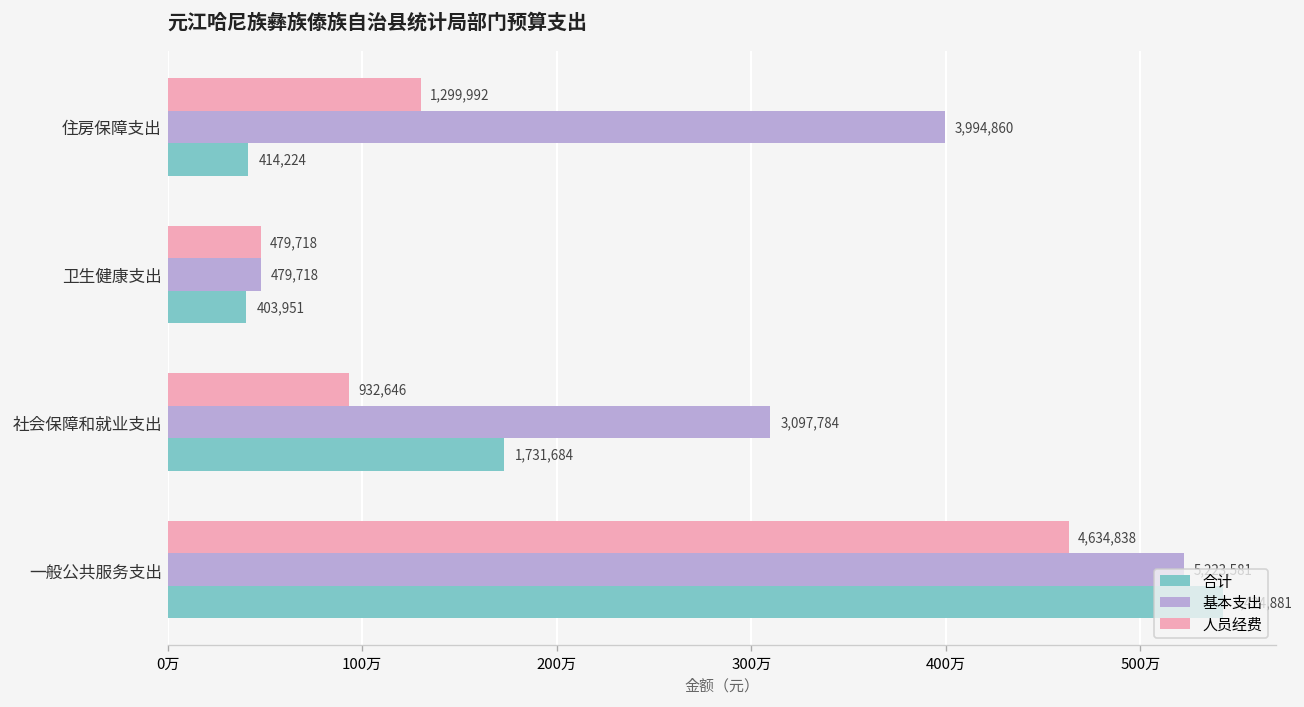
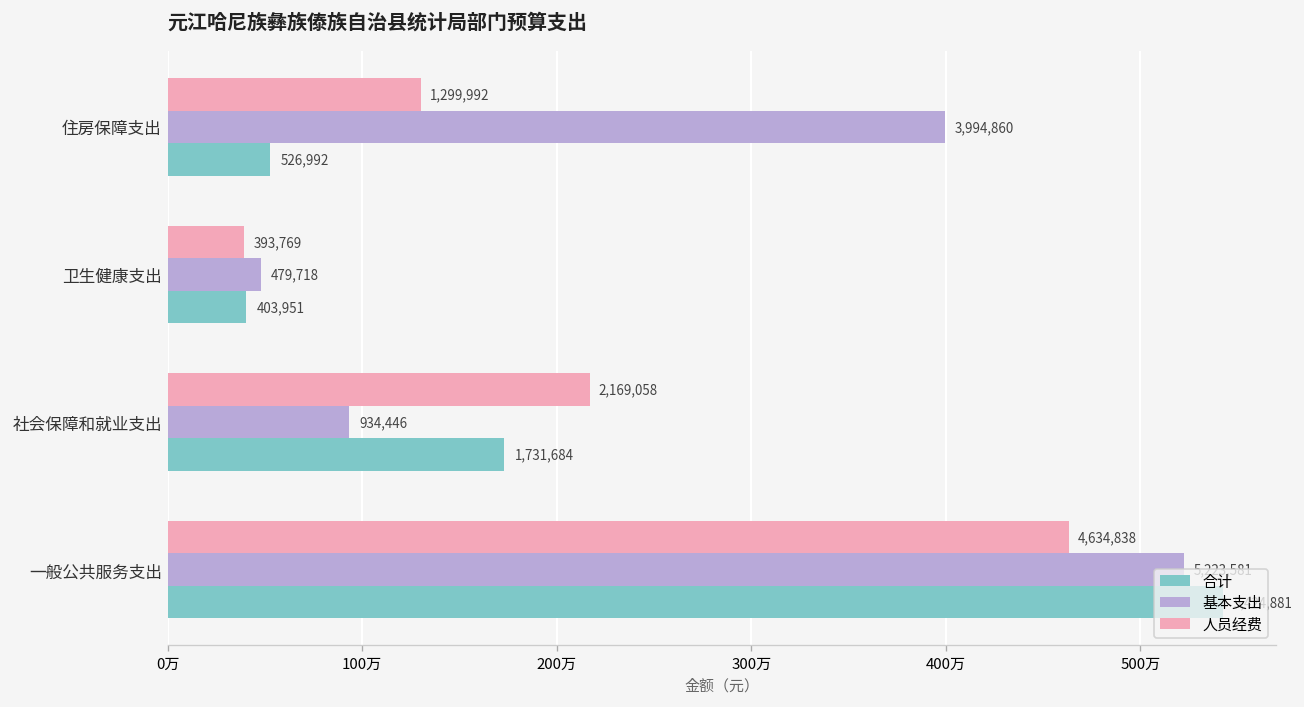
  {
    "合计": {
-     "住房保障支出": "414,224",
+     "住房保障支出": "526,992",
      "卫生健康支出": "403,951",
      "社会保障和就业支出": "1,731,684"
    },
    "基本支出": {
      "住房保障支出": "3,994,860",
      "卫生健康支出": "479,718",
-     "社会保障和就业支出": "3,097,784"
+     "社会保障和就业支出": "934,446"
    },
    "人员经费": {
      "住房保障支出": "1,299,992",
-     "卫生健康支出": "479,718",
-     "社会保障和就业支出": "932,646",
+     "卫生健康支出": "393,769",
+     "社会保障和就业支出": "2,169,058",
      "一般公共服务支出": "4,634,838"
    }
  }
